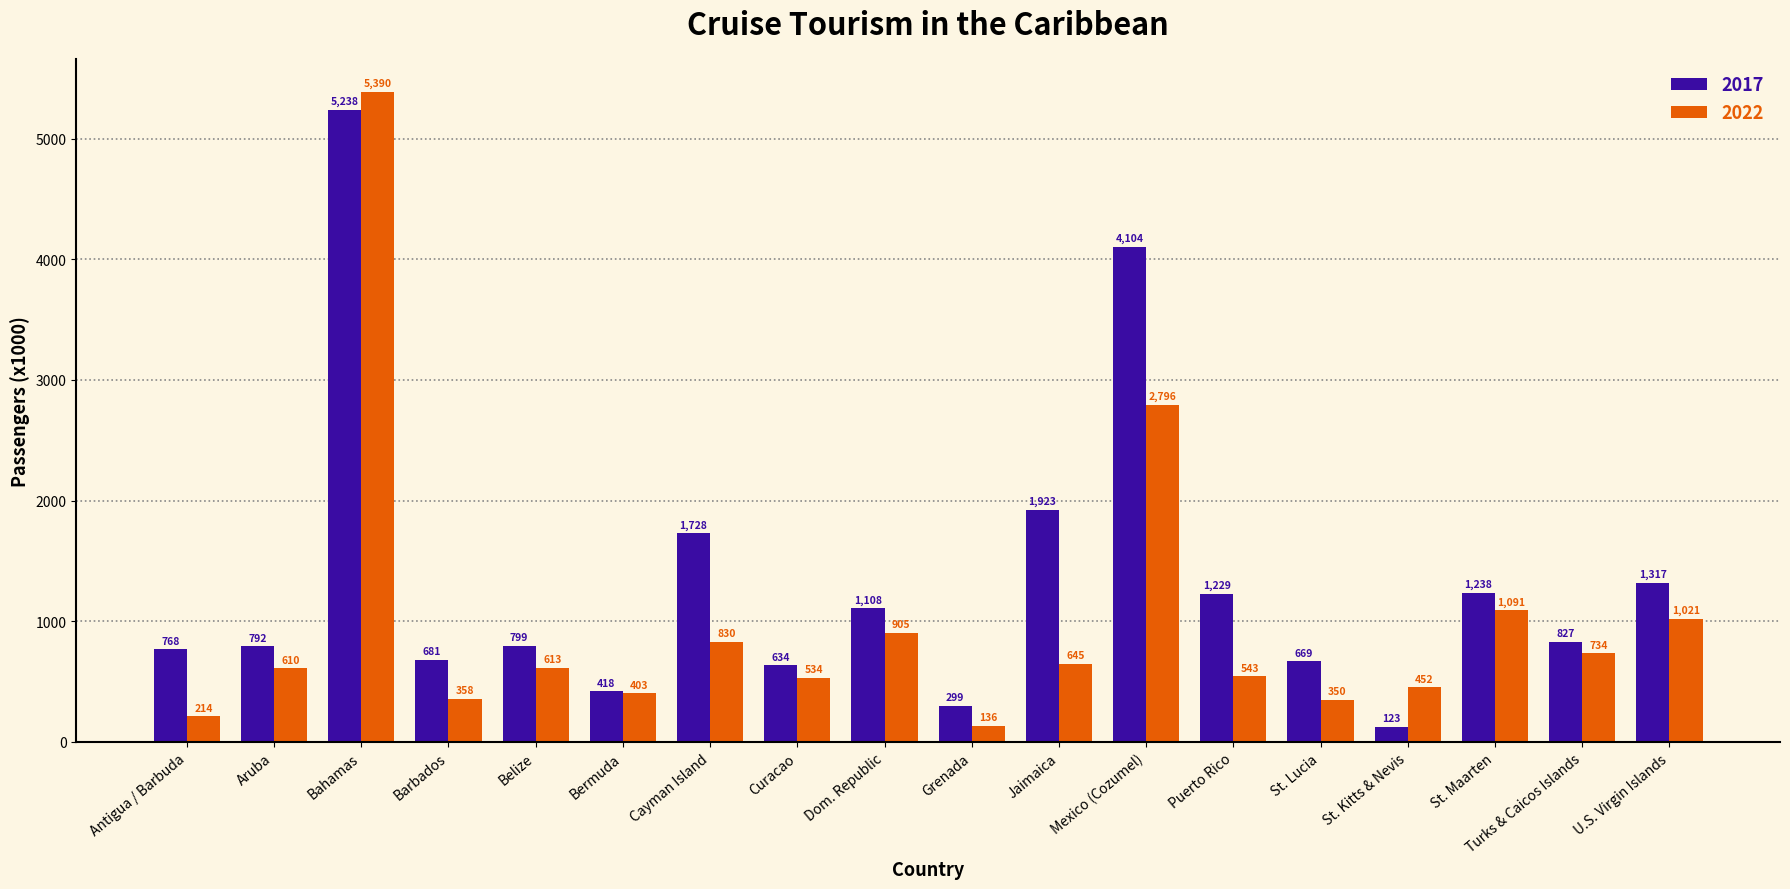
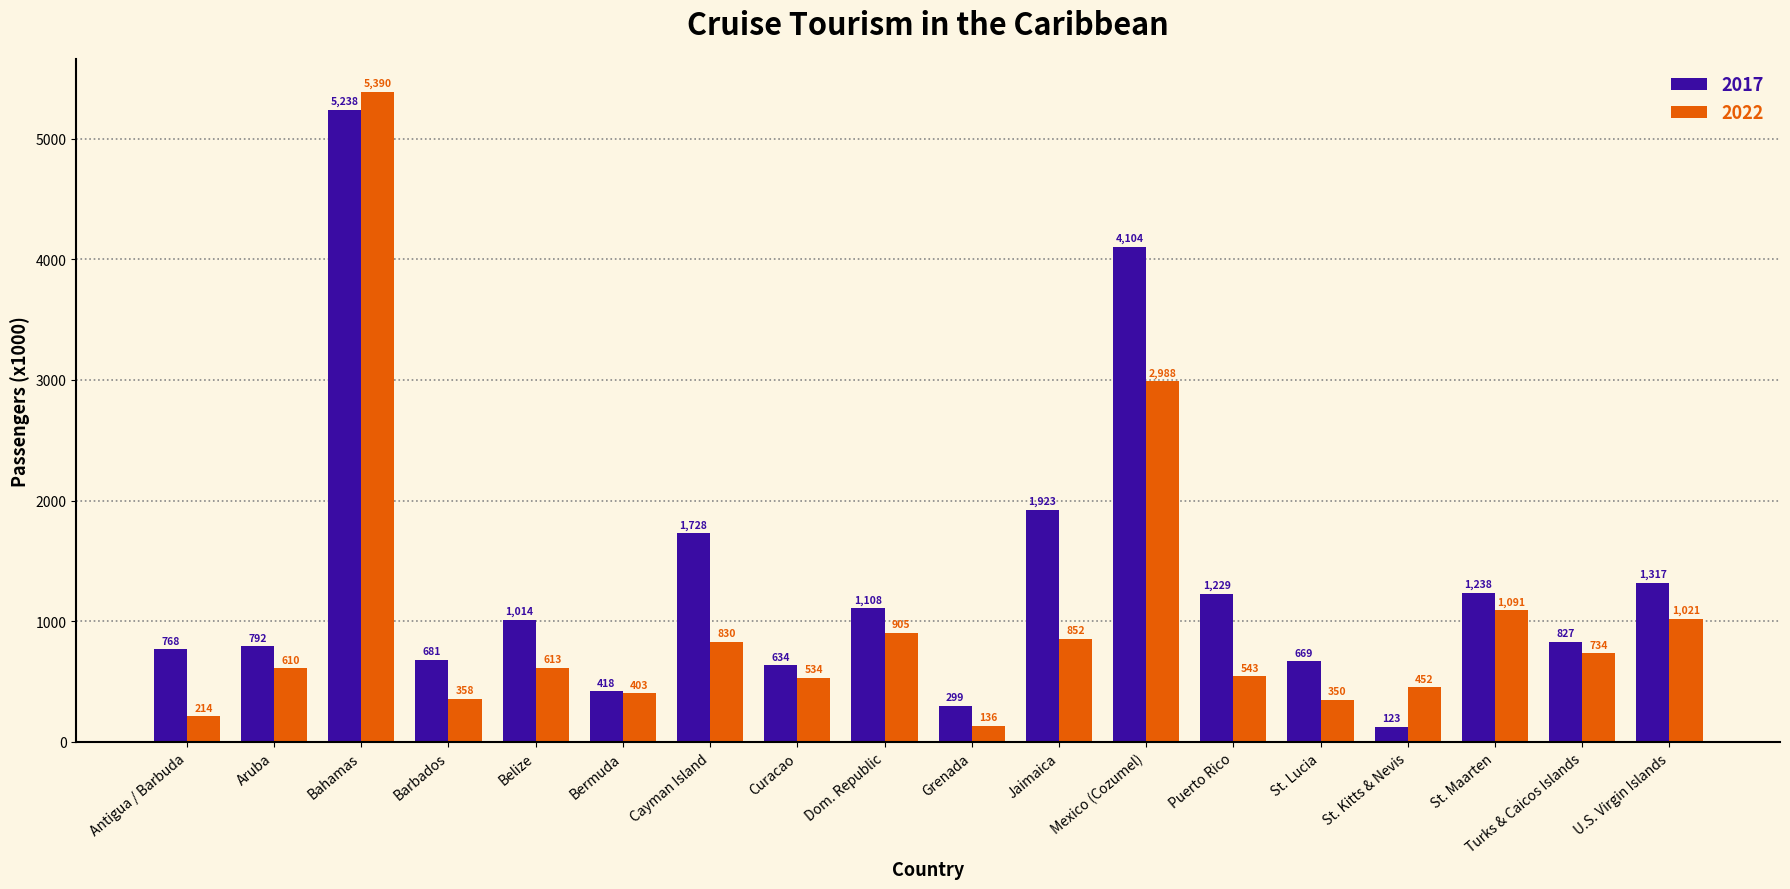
  {
    "2017": {
      "Antigua / Barbuda": "768",
      "Aruba": "792",
      "Bahamas": "5,238",
      "Barbados": "681",
-     "Belize": "799",
+     "Belize": "1,014",
      "Bermuda": "418",
      "Cayman Island": "1,728",
      "Curacao": "634",
      "Dom. Republic": "1,108",
      "Grenada": "299",
      "Jaimaica": "1,923",
      "Mexico (Cozumel)": "4,104",
      "Puerto Rico": "1,229",
      "St. Lucia": "669",
      "St. Kitts & Nevis": "123",
      "St. Maarten": "1,238",
      "Turks & Caicos Islands": "827",
      "U.S. Virgin Islands": "1,317"
    },
    "2022": {
      "Antigua / Barbuda": "214",
      "Aruba": "610",
      "Bahamas": "5,390",
      "Barbados": "358",
      "Belize": "613",
      "Bermuda": "403",
      "Cayman Island": "830",
      "Curacao": "534",
      "Dom. Republic": "905",
      "Grenada": "136",
-     "Jaimaica": "645",
-     "Mexico (Cozumel)": "2,796",
+     "Jaimaica": "852",
+     "Mexico (Cozumel)": "2,988",
      "Puerto Rico": "543",
      "St. Lucia": "350",
      "St. Kitts & Nevis": "452",
      "St. Maarten": "1,091",
      "Turks & Caicos Islands": "734",
      "U.S. Virgin Islands": "1,021"
    }
  }
